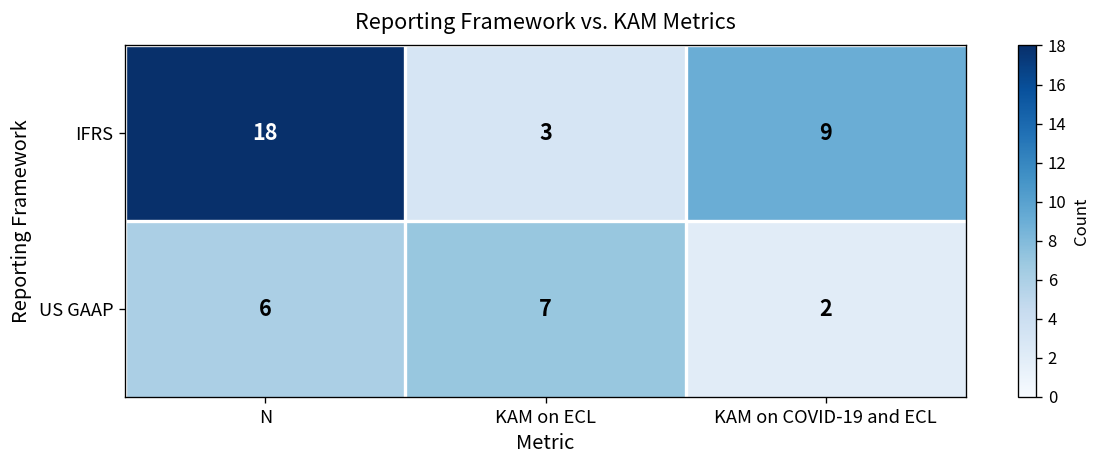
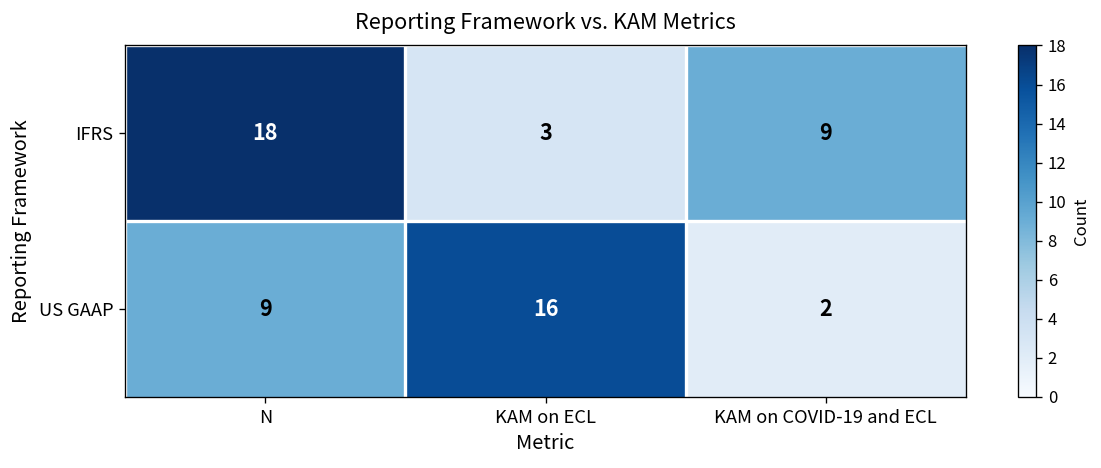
  {
    "IFRS": {
      "N": 18,
      "KAM on ECL": 3,
      "KAM on COVID-19 and ECL": 9
    },
    "US GAAP": {
-     "N": 6,
-     "KAM on ECL": 7,
+     "N": 9,
+     "KAM on ECL": 16,
      "KAM on COVID-19 and ECL": 2
    }
  }
